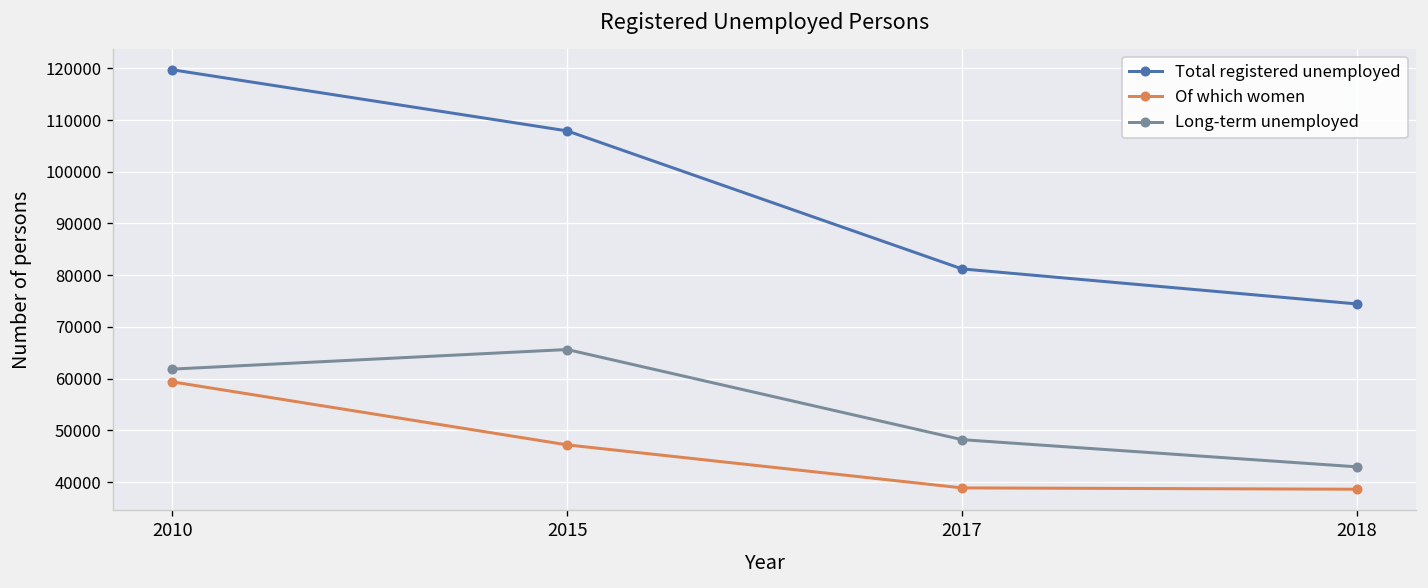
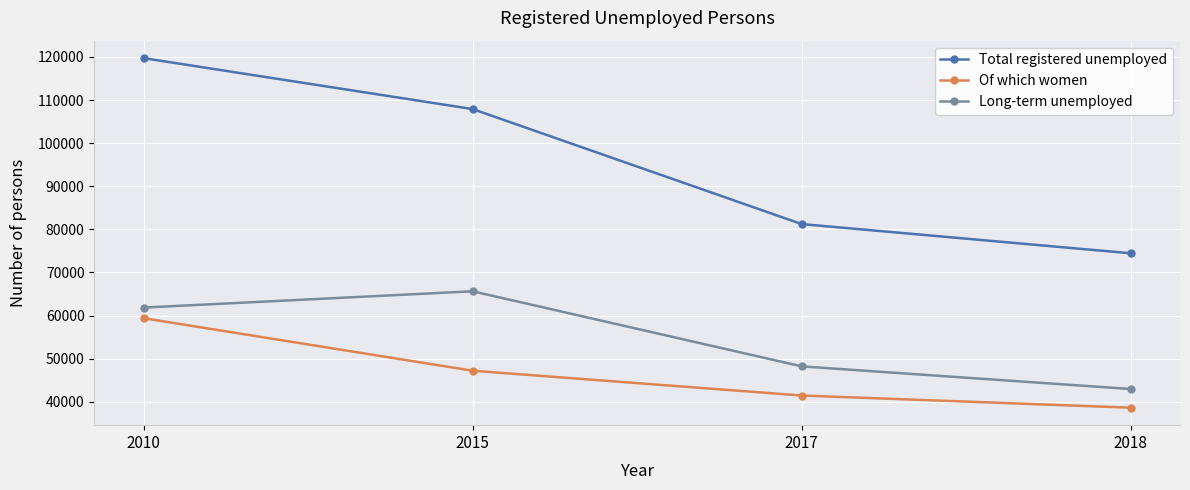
  {
    "Of which women": {
      "2010": 59000,
      "2015": 47000,
-     "2017": 39000,
+     "2017": 41000,
      "2018": 39000
    }
  }
